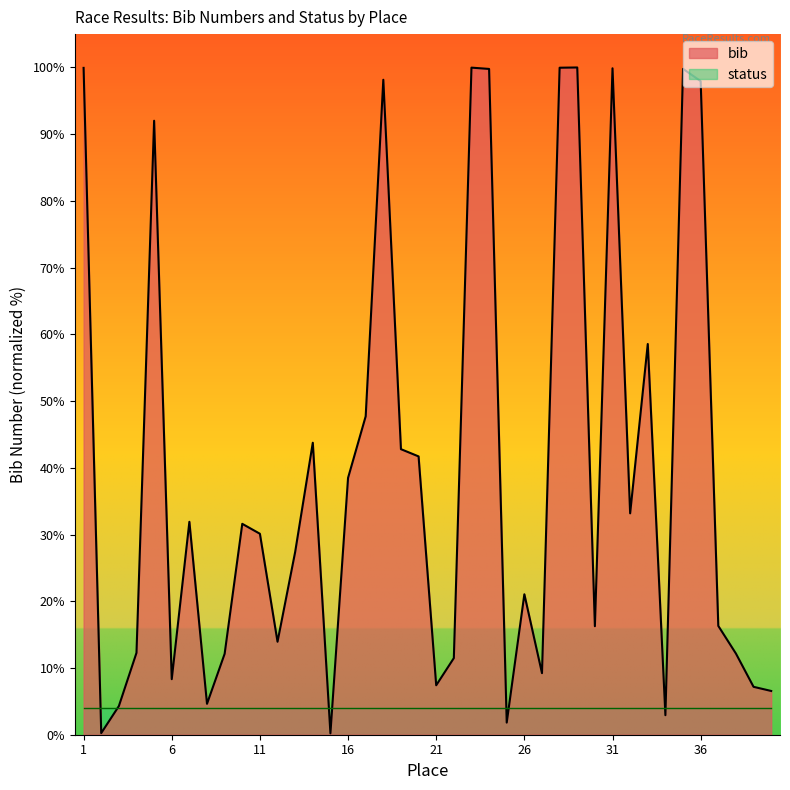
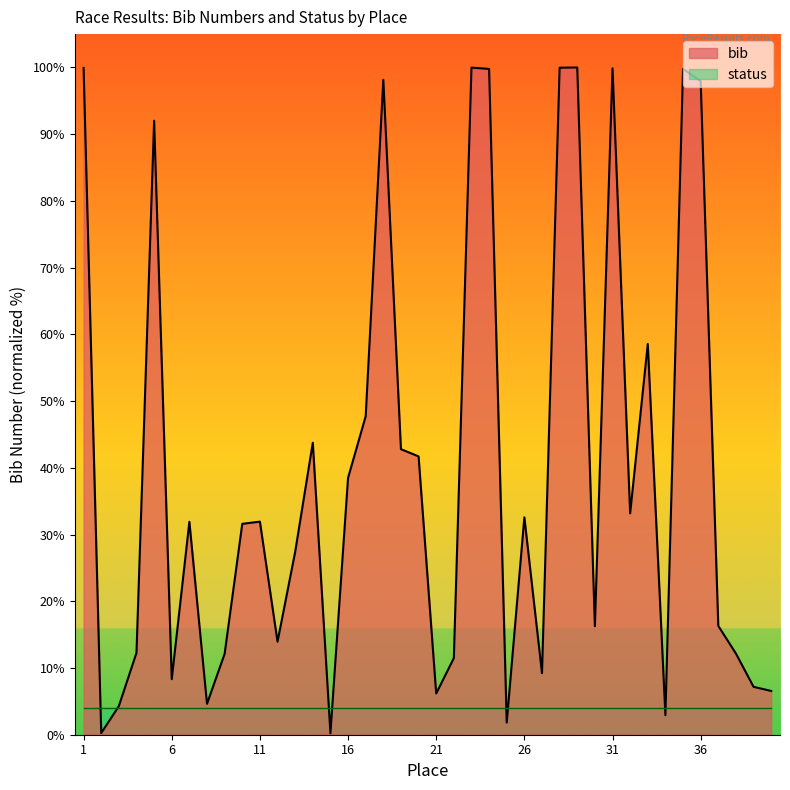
  {
    "bib": {
      "1": "100%",
      "6": "8%",
-     "11": "30%",
+     "11": "32%",
      "16": "38%",
-     "21": "7%",
-     "26": "21%",
+     "21": "6%",
+     "26": "33%",
      "31": "100%"
    },
    "status": {
      "1": "4%",
      "6": "4%",
      "11": "4%",
      "16": "4%",
      "21": "4%",
      "26": "4%",
      "31": "4%",
      "36": "4%"
    }
  }
